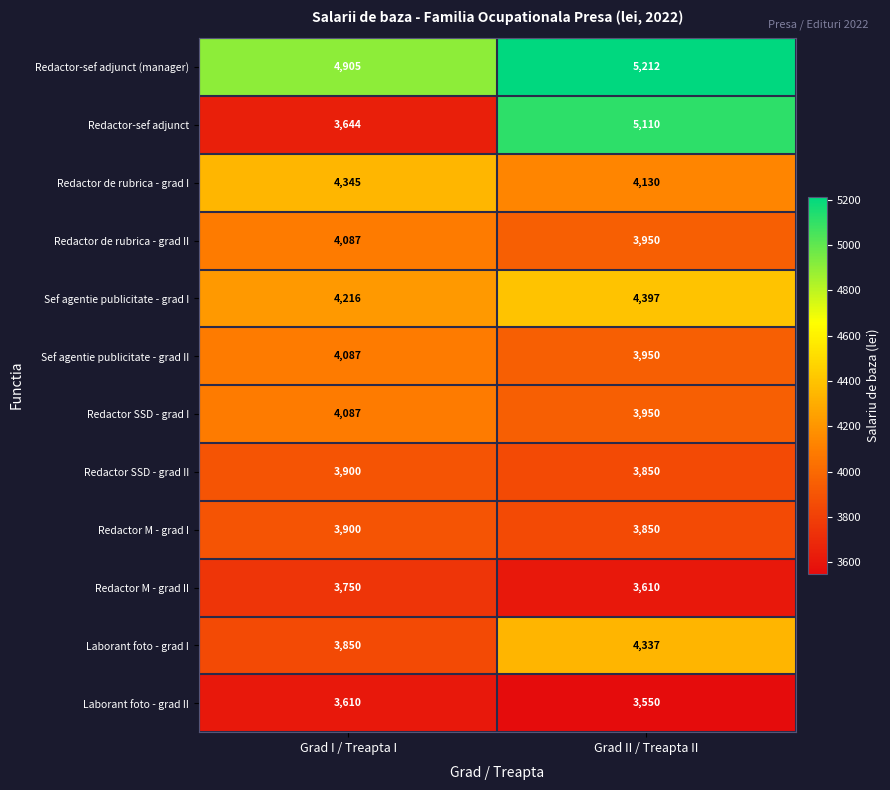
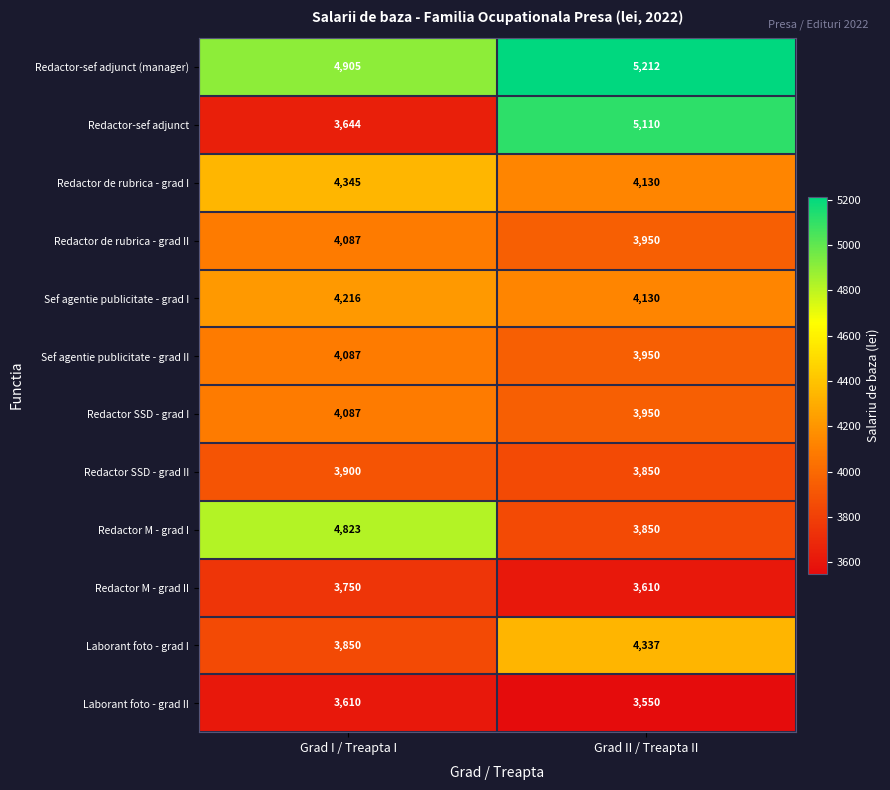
  {
    "Redactor-sef adjunct (manager)": {
      "Grad I / Treapta I": "4,905",
      "Grad II / Treapta II": "5,212"
    },
    "Redactor-sef adjunct": {
      "Grad I / Treapta I": "3,644",
      "Grad II / Treapta II": "5,110"
    },
    "Redactor de rubrica - grad I": {
      "Grad I / Treapta I": "4,345",
      "Grad II / Treapta II": "4,130"
    },
    "Redactor de rubrica - grad II": {
      "Grad I / Treapta I": "4,087",
      "Grad II / Treapta II": "3,950"
    },
    "Sef agentie publicitate - grad I": {
      "Grad I / Treapta I": "4,216",
-     "Grad II / Treapta II": "4,397"
+     "Grad II / Treapta II": "4,130"
    },
    "Sef agentie publicitate - grad II": {
      "Grad I / Treapta I": "4,087",
      "Grad II / Treapta II": "3,950"
    },
    "Redactor SSD - grad I": {
      "Grad I / Treapta I": "4,087",
      "Grad II / Treapta II": "3,950"
    },
    "Redactor SSD - grad II": {
      "Grad I / Treapta I": "3,900",
      "Grad II / Treapta II": "3,850"
    },
    "Redactor M - grad I": {
-     "Grad I / Treapta I": "3,900",
+     "Grad I / Treapta I": "4,823",
      "Grad II / Treapta II": "3,850"
    },
    "Redactor M - grad II": {
      "Grad I / Treapta I": "3,750",
      "Grad II / Treapta II": "3,610"
    },
    "Laborant foto - grad I": {
      "Grad I / Treapta I": "3,850",
      "Grad II / Treapta II": "4,337"
    },
    "Laborant foto - grad II": {
      "Grad I / Treapta I": "3,610",
      "Grad II / Treapta II": "3,550"
    }
  }
